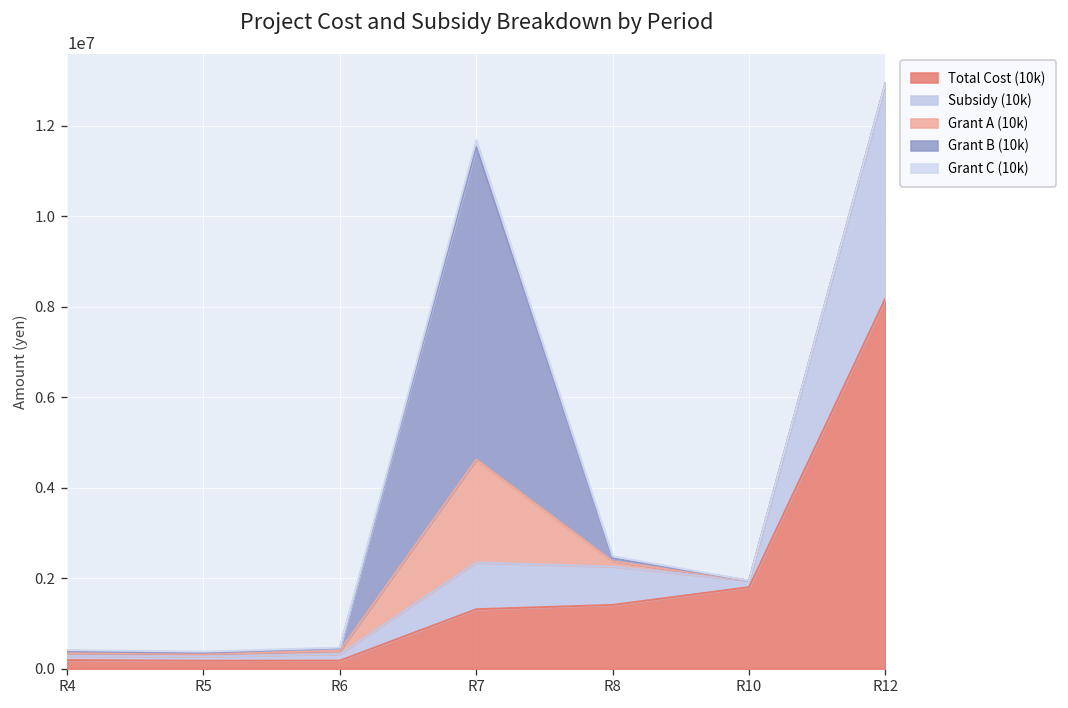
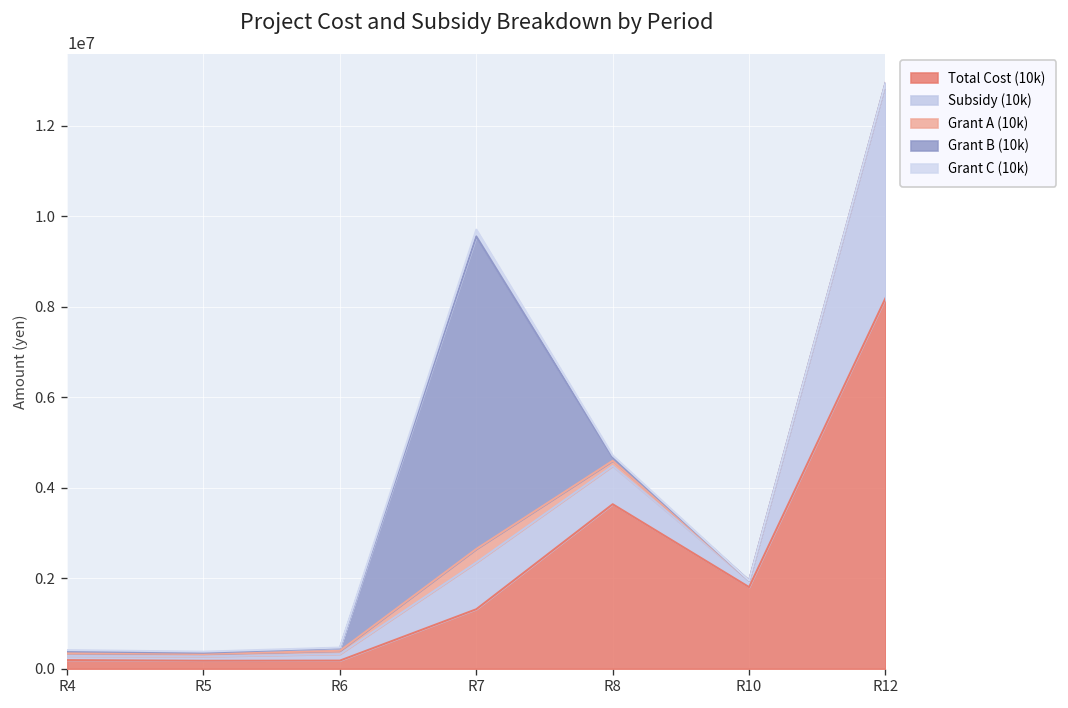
  {
    "Total Cost (10k)": {
      "R4": 200000,
      "R5": 200000,
      "R6": 200000,
      "R7": 1300000,
-     "R8": 1400000,
+     "R8": 3600000,
      "R10": 1800000,
      "R12": 8200000
    },
    "Grant A (10k)": {
-     "R7": 2300000,
+     "R7": 300000,
      "R8": 100000
    },
    "Grant B (10k)": {
      "R7": 6900000
    }
  }
